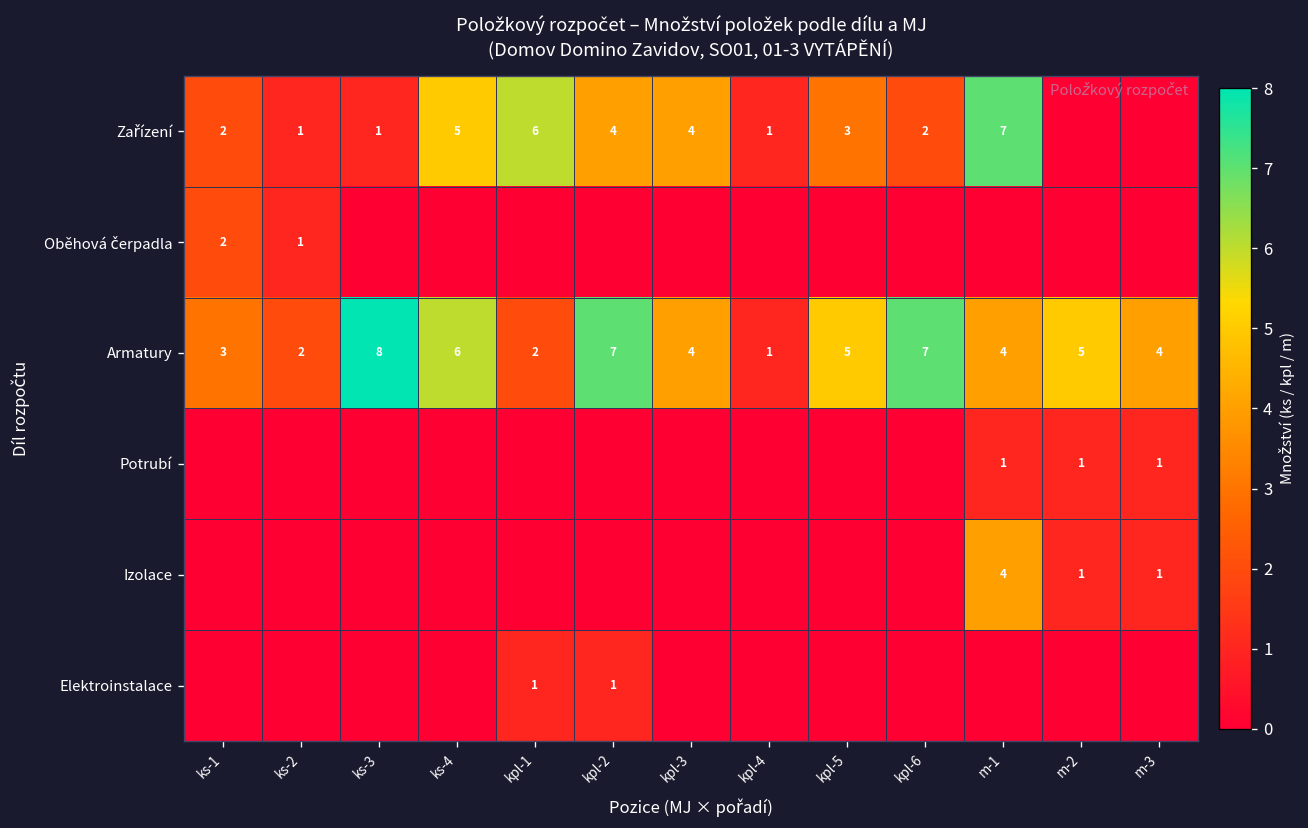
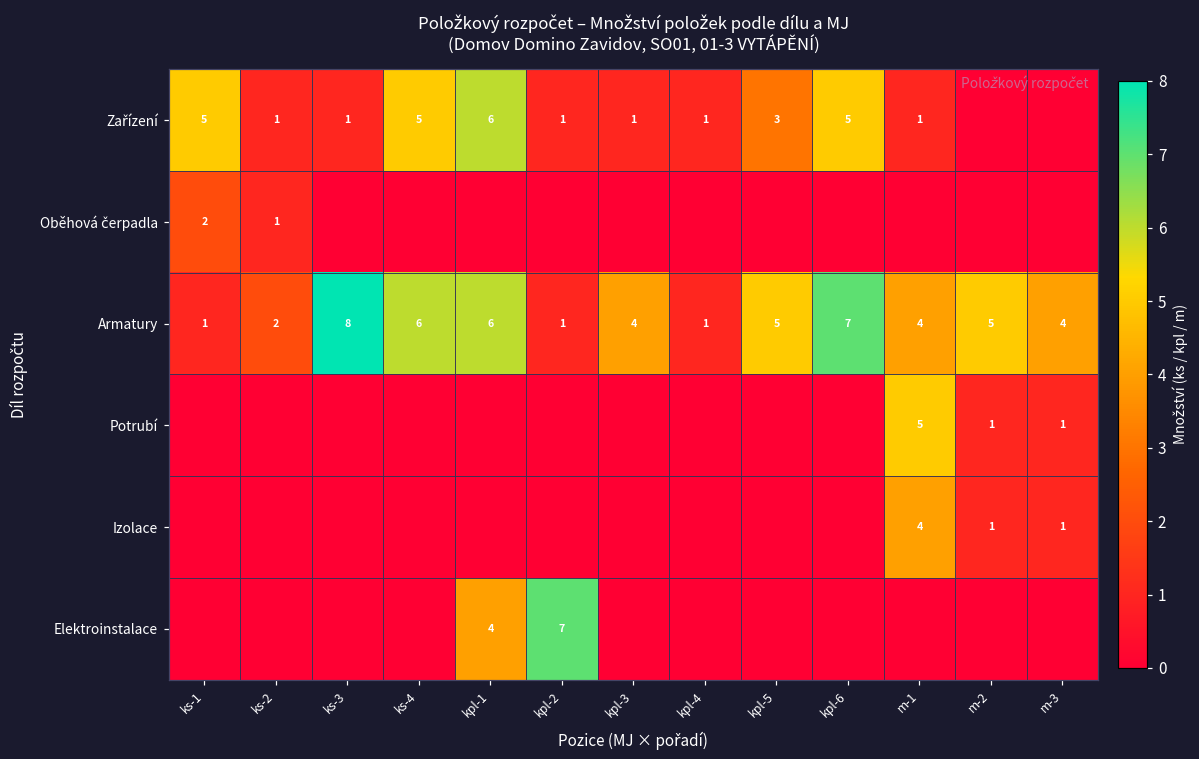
  {
    "Zařízení": {
-     "ks-1": 2,
+     "ks-1": 5,
      "ks-2": 1,
      "ks-3": 1,
      "ks-4": 5,
      "kpl-1": 6,
-     "kpl-2": 4,
-     "kpl-3": 4,
+     "kpl-2": 1,
+     "kpl-3": 1,
      "kpl-4": 1,
      "kpl-5": 3,
-     "kpl-6": 2,
-     "m-1": 7
+     "kpl-6": 5,
+     "m-1": 1
    },
    "Oběhová čerpadla": {
      "ks-1": 2,
      "ks-2": 1
    },
    "Armatury": {
-     "ks-1": 3,
+     "ks-1": 1,
      "ks-2": 2,
      "ks-3": 8,
      "ks-4": 6,
-     "kpl-1": 2,
-     "kpl-2": 7,
+     "kpl-1": 6,
+     "kpl-2": 1,
      "kpl-3": 4,
      "kpl-4": 1,
      "kpl-5": 5,
      "kpl-6": 7,
      "m-1": 4,
      "m-2": 5,
      "m-3": 4
    },
    "Potrubí": {
-     "m-1": 1,
+     "m-1": 5,
      "m-2": 1,
      "m-3": 1
    },
    "Izolace": {
      "m-1": 4,
      "m-2": 1,
      "m-3": 1
    },
    "Elektroinstalace": {
-     "kpl-1": 1,
-     "kpl-2": 1
+     "kpl-1": 4,
+     "kpl-2": 7
    }
  }
